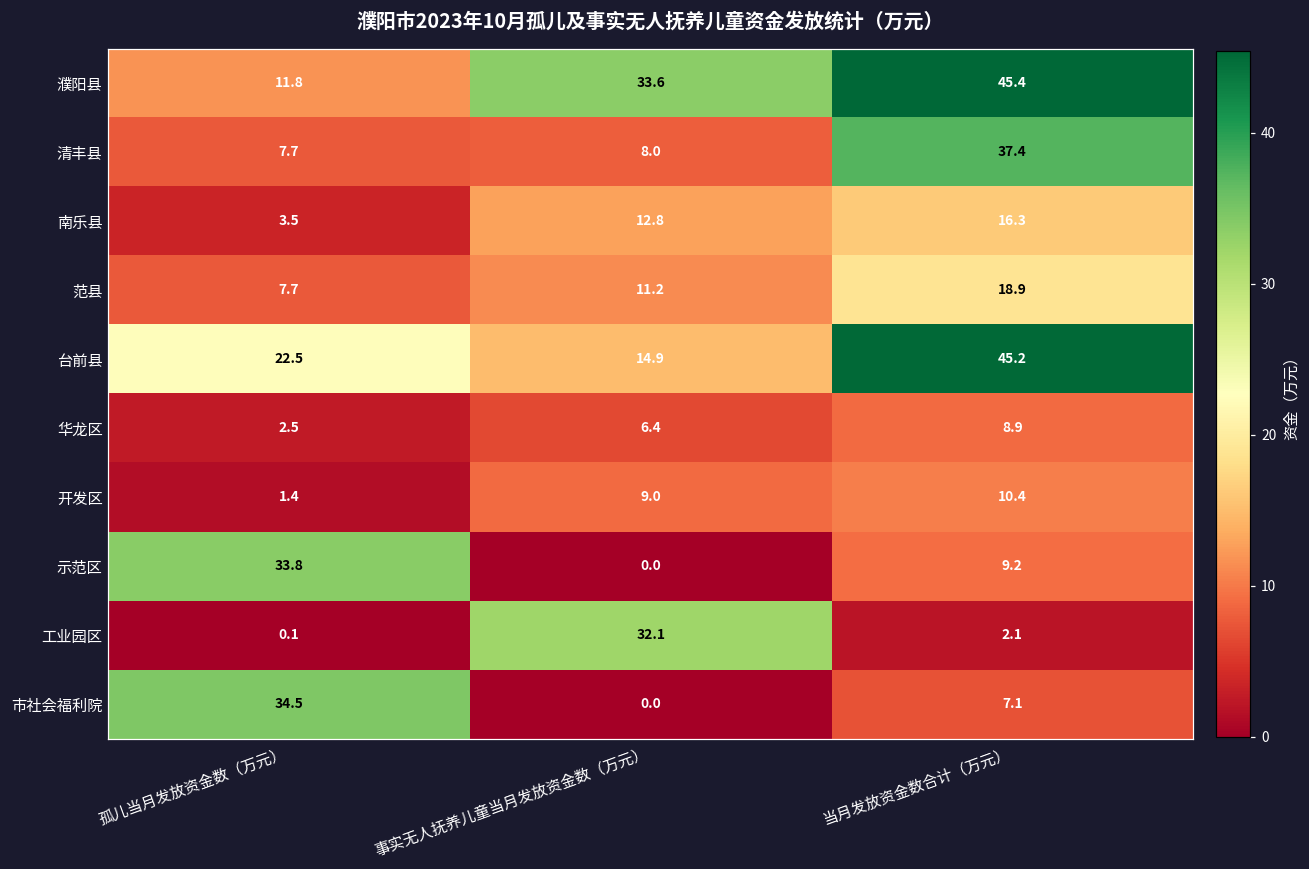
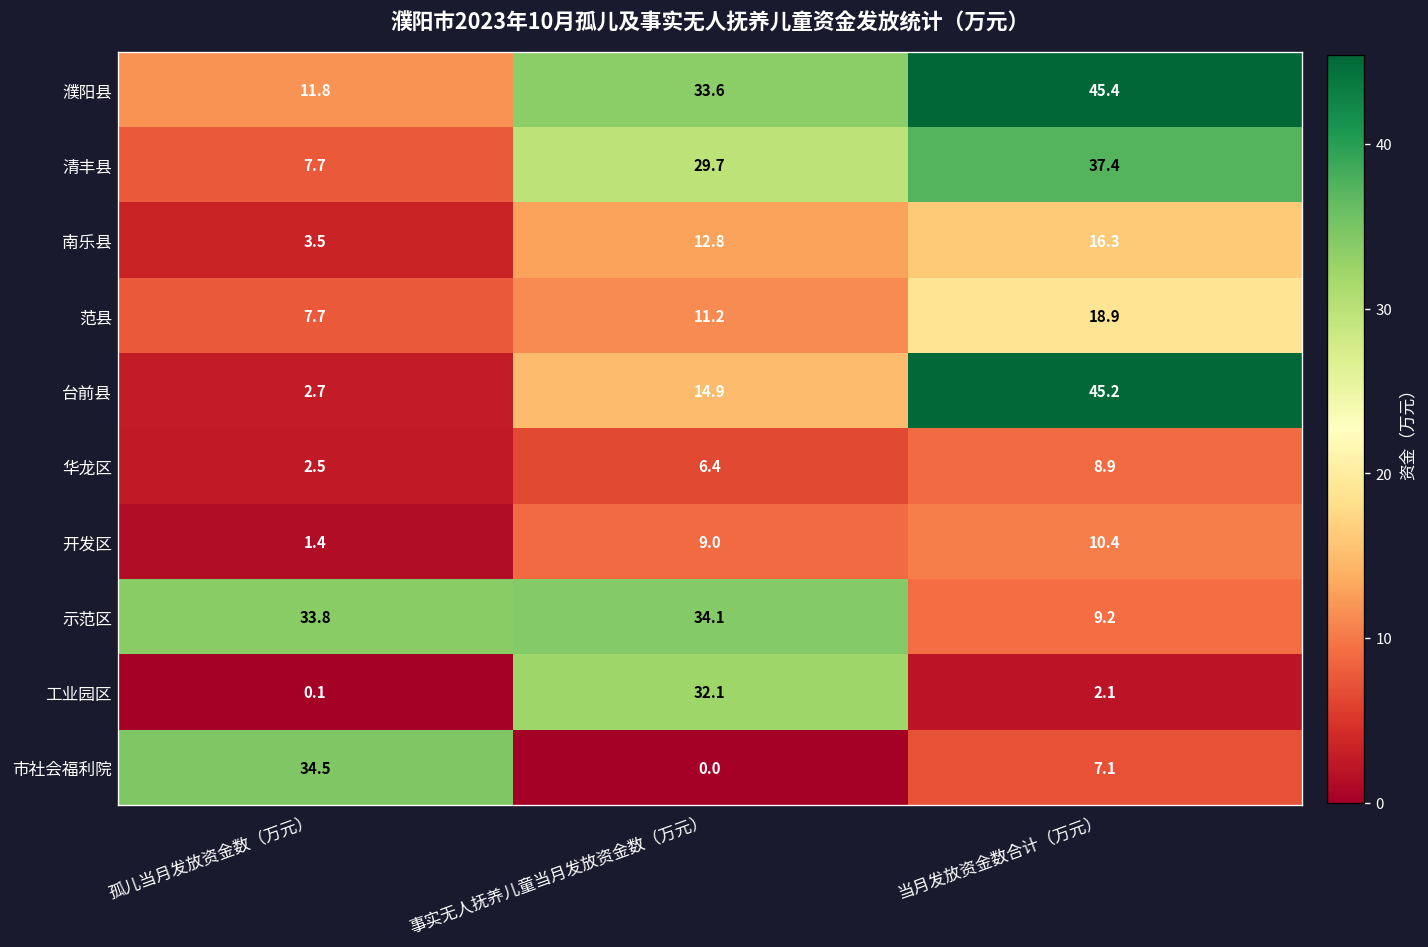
  {
    "濮阳县": {
      "孤儿当月发放资金数（万元）": 11.8,
      "事实无人抚养儿童当月发放资金数（万元）": 33.6,
      "当月发放资金数合计（万元）": 45.4
    },
    "清丰县": {
      "孤儿当月发放资金数（万元）": 7.7,
-     "事实无人抚养儿童当月发放资金数（万元）": 8.0,
+     "事实无人抚养儿童当月发放资金数（万元）": 29.7,
      "当月发放资金数合计（万元）": 37.4
    },
    "南乐县": {
      "孤儿当月发放资金数（万元）": 3.5,
      "事实无人抚养儿童当月发放资金数（万元）": 12.8,
      "当月发放资金数合计（万元）": 16.3
    },
    "范县": {
      "孤儿当月发放资金数（万元）": 7.7,
      "事实无人抚养儿童当月发放资金数（万元）": 11.2,
      "当月发放资金数合计（万元）": 18.9
    },
    "台前县": {
-     "孤儿当月发放资金数（万元）": 22.5,
+     "孤儿当月发放资金数（万元）": 2.7,
      "事实无人抚养儿童当月发放资金数（万元）": 14.9,
      "当月发放资金数合计（万元）": 45.2
    },
    "华龙区": {
      "孤儿当月发放资金数（万元）": 2.5,
      "事实无人抚养儿童当月发放资金数（万元）": 6.4,
      "当月发放资金数合计（万元）": 8.9
    },
    "开发区": {
      "孤儿当月发放资金数（万元）": 1.4,
      "事实无人抚养儿童当月发放资金数（万元）": 9.0,
      "当月发放资金数合计（万元）": 10.4
    },
    "示范区": {
      "孤儿当月发放资金数（万元）": 33.8,
-     "事实无人抚养儿童当月发放资金数（万元）": 0.0,
+     "事实无人抚养儿童当月发放资金数（万元）": 34.1,
      "当月发放资金数合计（万元）": 9.2
    },
    "工业园区": {
      "孤儿当月发放资金数（万元）": 0.1,
      "事实无人抚养儿童当月发放资金数（万元）": 32.1,
      "当月发放资金数合计（万元）": 2.1
    },
    "市社会福利院": {
      "孤儿当月发放资金数（万元）": 34.5,
      "事实无人抚养儿童当月发放资金数（万元）": 0.0,
      "当月发放资金数合计（万元）": 7.1
    }
  }
